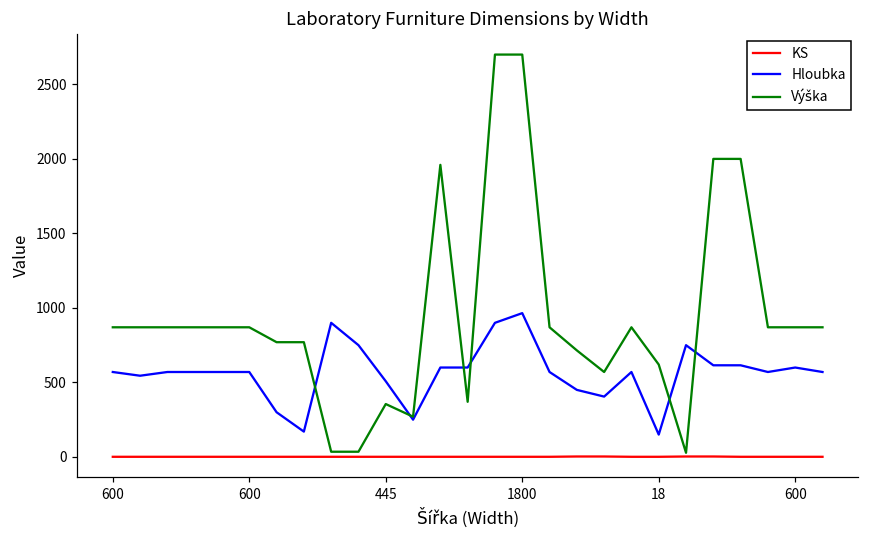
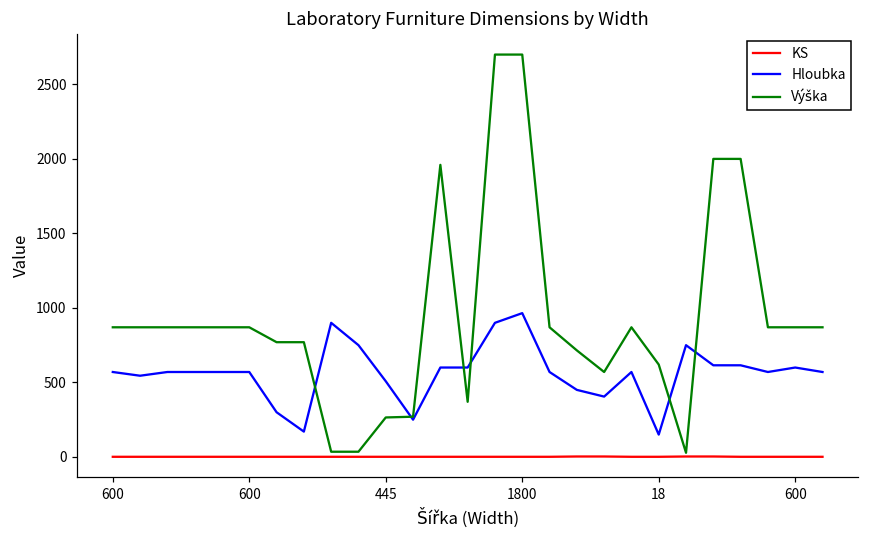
  {
    "KS": {
      "445": 0,
      "1800": 0
    },
    "Hloubka": {
      "445": 510,
      "1800": 970
    },
    "Výška": {
-     "445": 360,
+     "445": 270,
      "1800": 2700
    }
  }
